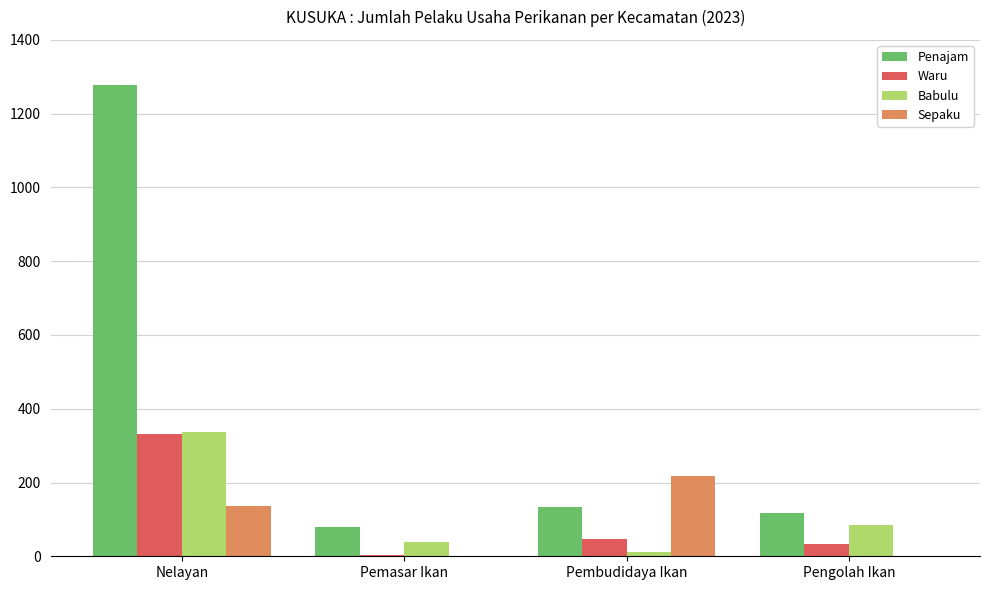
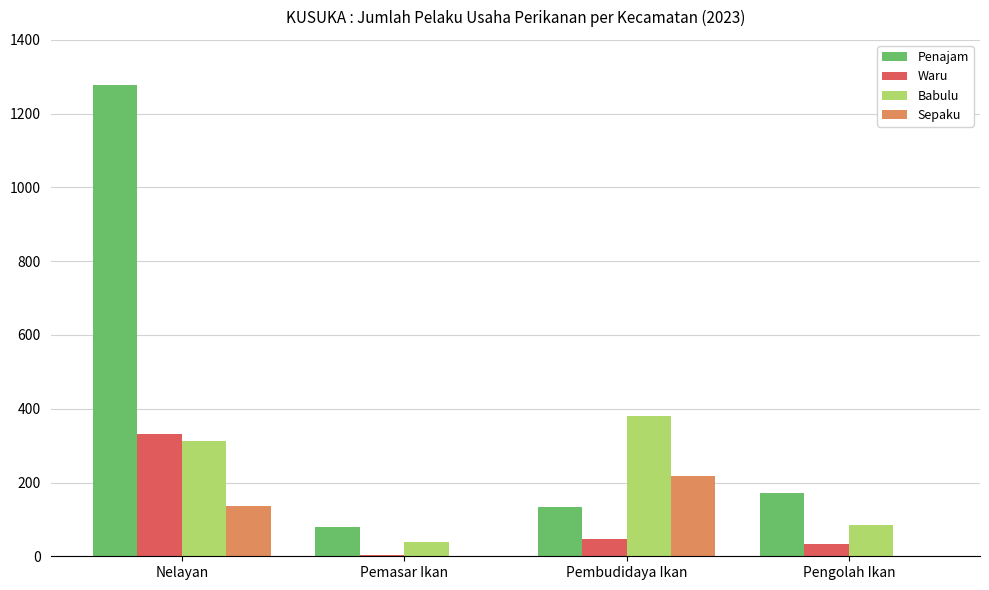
  {
    "Penajam": {
      "Nelayan": 1280,
      "Pemasar Ikan": 80,
      "Pembudidaya Ikan": 130,
-     "Pengolah Ikan": 120
+     "Pengolah Ikan": 170
    },
    "Babulu": {
-     "Nelayan": 340,
+     "Nelayan": 310,
      "Pemasar Ikan": 40,
-     "Pembudidaya Ikan": 10,
+     "Pembudidaya Ikan": 380,
      "Pengolah Ikan": 90
    }
  }
